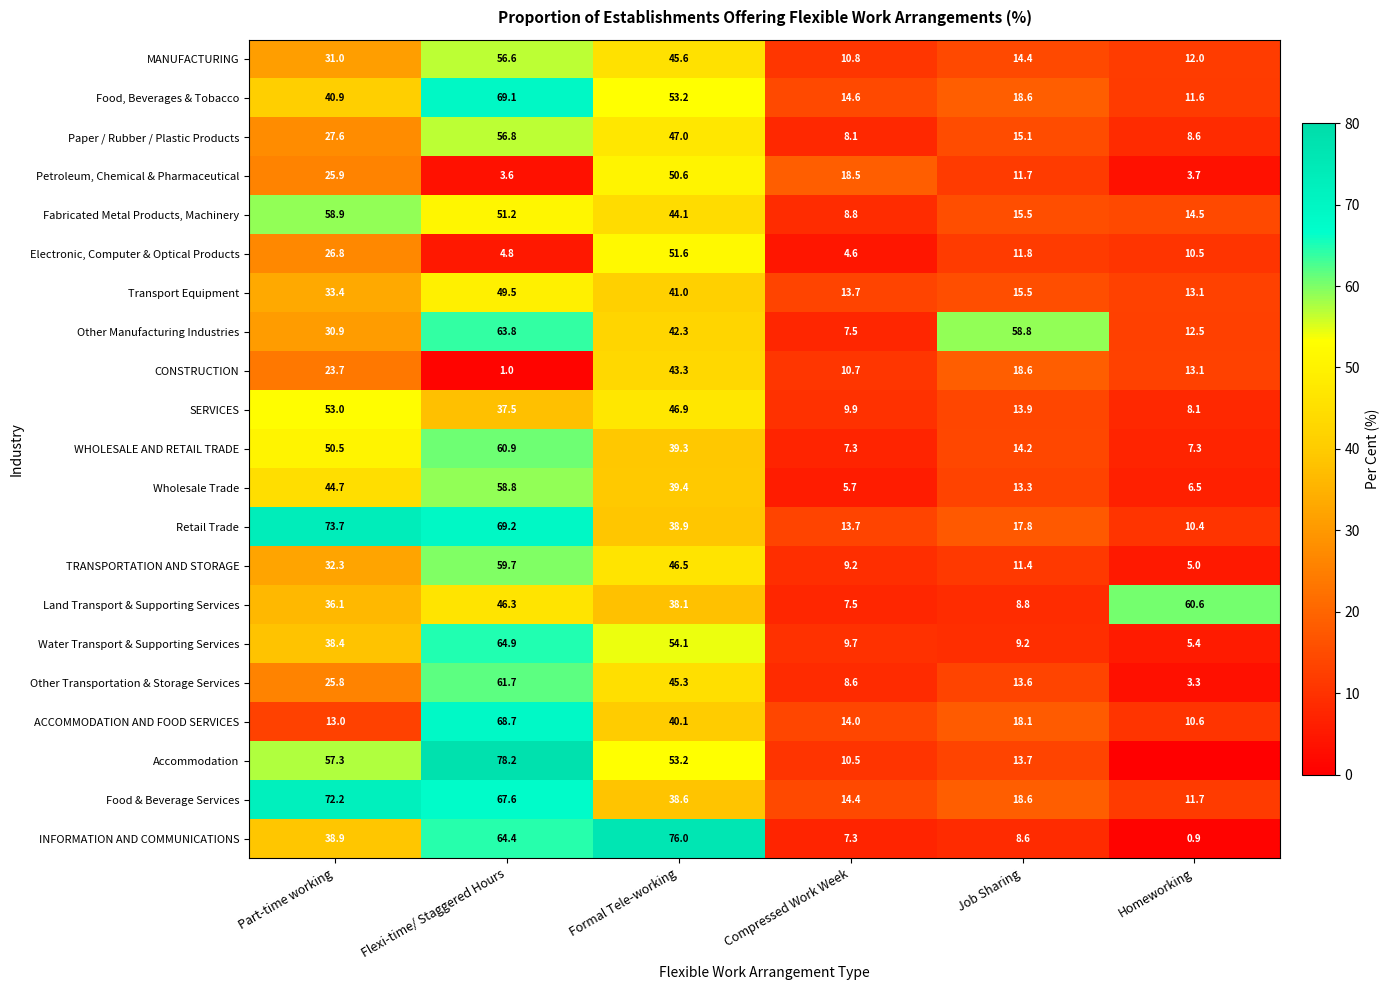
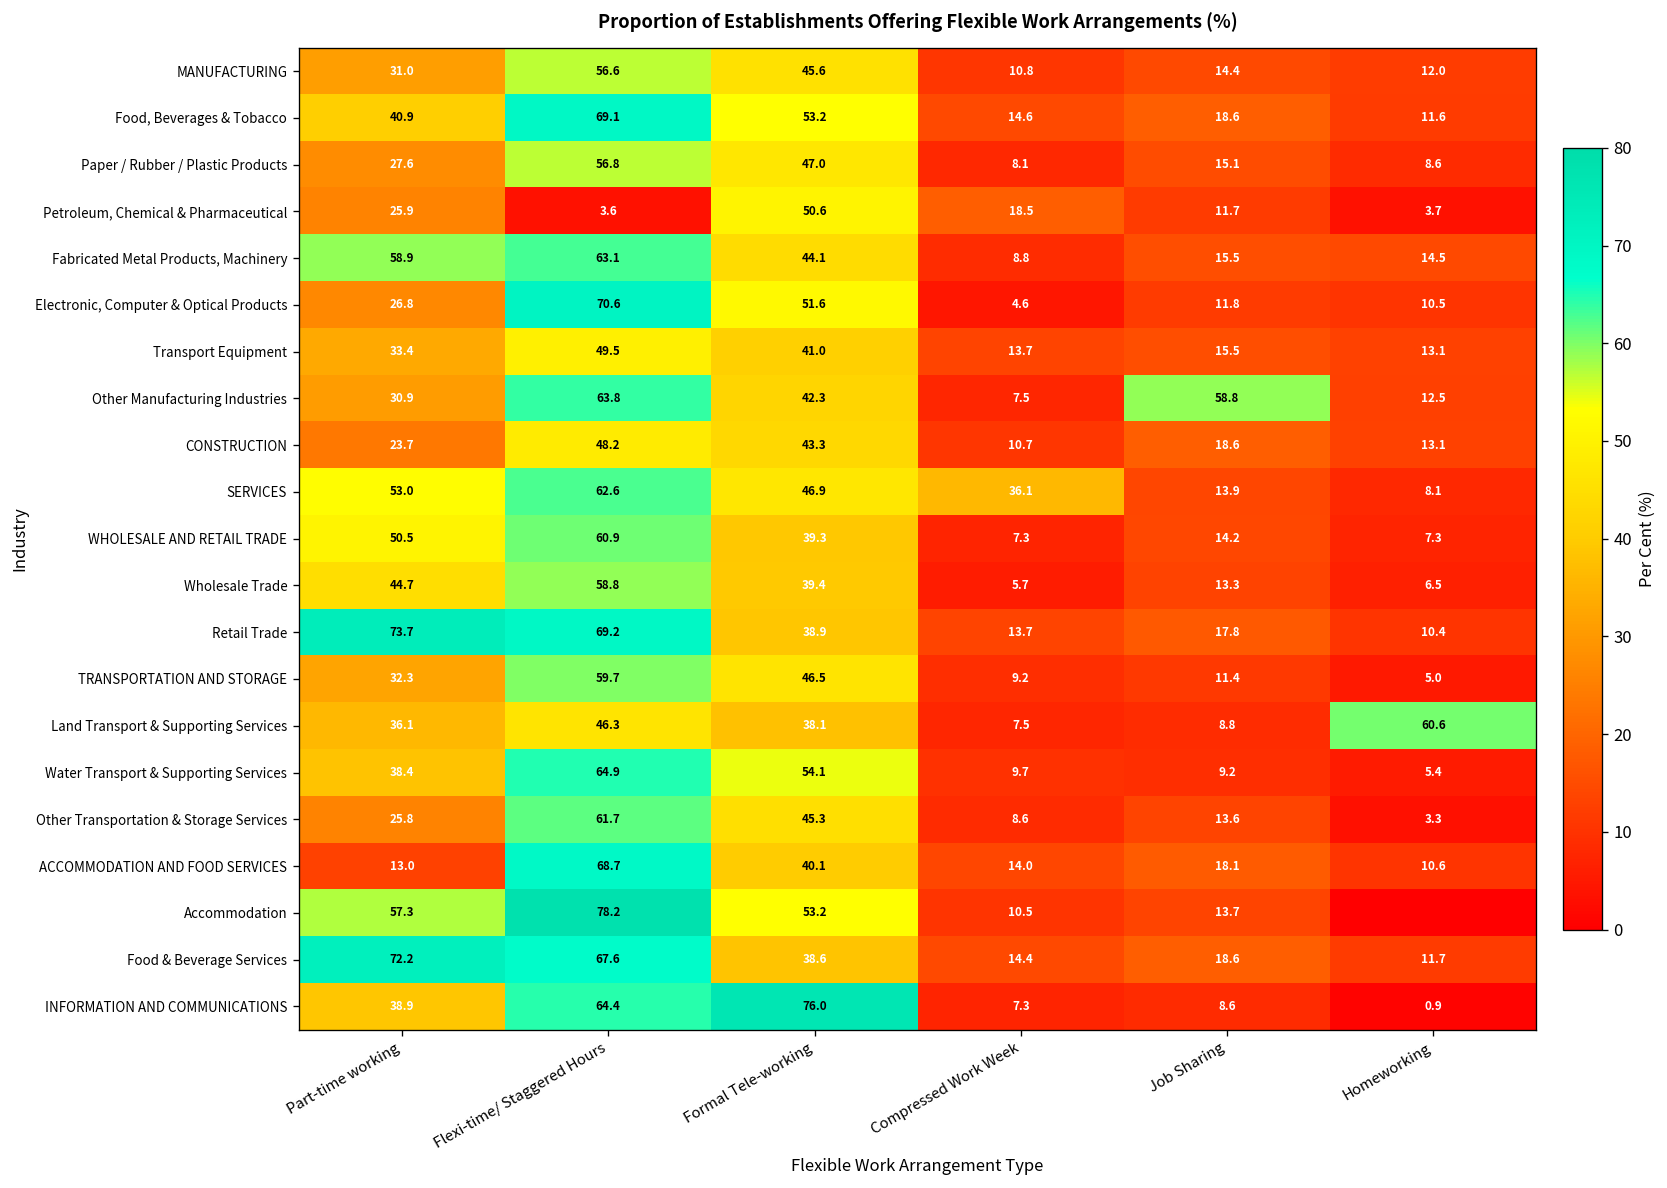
  {
    "MANUFACTURING": {
      "Part-time working": 31.0,
      "Flexi-time/ Staggered Hours": 56.6,
      "Formal Tele-working": 45.6,
      "Compressed Work Week": 10.8,
      "Job Sharing": 14.4,
      "Homeworking": 12.0
    },
    "Food, Beverages & Tobacco": {
      "Part-time working": 40.9,
      "Flexi-time/ Staggered Hours": 69.1,
      "Formal Tele-working": 53.2,
      "Compressed Work Week": 14.6,
      "Job Sharing": 18.6,
      "Homeworking": 11.6
    },
    "Paper / Rubber / Plastic Products": {
      "Part-time working": 27.6,
      "Flexi-time/ Staggered Hours": 56.8,
      "Formal Tele-working": 47.0,
      "Compressed Work Week": 8.1,
      "Job Sharing": 15.1,
      "Homeworking": 8.6
    },
    "Petroleum, Chemical & Pharmaceutical": {
      "Part-time working": 25.9,
      "Flexi-time/ Staggered Hours": 3.6,
      "Formal Tele-working": 50.6,
      "Compressed Work Week": 18.5,
      "Job Sharing": 11.7,
      "Homeworking": 3.7
    },
    "Fabricated Metal Products, Machinery": {
      "Part-time working": 58.9,
-     "Flexi-time/ Staggered Hours": 51.2,
+     "Flexi-time/ Staggered Hours": 63.1,
      "Formal Tele-working": 44.1,
      "Compressed Work Week": 8.8,
      "Job Sharing": 15.5,
      "Homeworking": 14.5
    },
    "Electronic, Computer & Optical Products": {
      "Part-time working": 26.8,
-     "Flexi-time/ Staggered Hours": 4.8,
+     "Flexi-time/ Staggered Hours": 70.6,
      "Formal Tele-working": 51.6,
      "Compressed Work Week": 4.6,
      "Job Sharing": 11.8,
      "Homeworking": 10.5
    },
    "Transport Equipment": {
      "Part-time working": 33.4,
      "Flexi-time/ Staggered Hours": 49.5,
      "Formal Tele-working": 41.0,
      "Compressed Work Week": 13.7,
      "Job Sharing": 15.5,
      "Homeworking": 13.1
    },
    "Other Manufacturing Industries": {
      "Part-time working": 30.9,
      "Flexi-time/ Staggered Hours": 63.8,
      "Formal Tele-working": 42.3,
      "Compressed Work Week": 7.5,
      "Job Sharing": 58.8,
      "Homeworking": 12.5
    },
    "CONSTRUCTION": {
      "Part-time working": 23.7,
-     "Flexi-time/ Staggered Hours": 1.0,
+     "Flexi-time/ Staggered Hours": 48.2,
      "Formal Tele-working": 43.3,
      "Compressed Work Week": 10.7,
      "Job Sharing": 18.6,
      "Homeworking": 13.1
    },
    "SERVICES": {
      "Part-time working": 53.0,
-     "Flexi-time/ Staggered Hours": 37.5,
+     "Flexi-time/ Staggered Hours": 62.6,
      "Formal Tele-working": 46.9,
-     "Compressed Work Week": 9.9,
+     "Compressed Work Week": 36.1,
      "Job Sharing": 13.9,
      "Homeworking": 8.1
    },
    "WHOLESALE AND RETAIL TRADE": {
      "Part-time working": 50.5,
      "Flexi-time/ Staggered Hours": 60.9,
      "Formal Tele-working": 39.3,
      "Compressed Work Week": 7.3,
      "Job Sharing": 14.2,
      "Homeworking": 7.3
    },
    "Wholesale Trade": {
      "Part-time working": 44.7,
      "Flexi-time/ Staggered Hours": 58.8,
      "Formal Tele-working": 39.4,
      "Compressed Work Week": 5.7,
      "Job Sharing": 13.3,
      "Homeworking": 6.5
    },
    "Retail Trade": {
      "Part-time working": 73.7,
      "Flexi-time/ Staggered Hours": 69.2,
      "Formal Tele-working": 38.9,
      "Compressed Work Week": 13.7,
      "Job Sharing": 17.8,
      "Homeworking": 10.4
    },
    "TRANSPORTATION AND STORAGE": {
      "Part-time working": 32.3,
      "Flexi-time/ Staggered Hours": 59.7,
      "Formal Tele-working": 46.5,
      "Compressed Work Week": 9.2,
      "Job Sharing": 11.4,
      "Homeworking": 5.0
    },
    "Land Transport & Supporting Services": {
      "Part-time working": 36.1,
      "Flexi-time/ Staggered Hours": 46.3,
      "Formal Tele-working": 38.1,
      "Compressed Work Week": 7.5,
      "Job Sharing": 8.8,
      "Homeworking": 60.6
    },
    "Water Transport & Supporting Services": {
      "Part-time working": 38.4,
      "Flexi-time/ Staggered Hours": 64.9,
      "Formal Tele-working": 54.1,
      "Compressed Work Week": 9.7,
      "Job Sharing": 9.2,
      "Homeworking": 5.4
    },
    "Other Transportation & Storage Services": {
      "Part-time working": 25.8,
      "Flexi-time/ Staggered Hours": 61.7,
      "Formal Tele-working": 45.3,
      "Compressed Work Week": 8.6,
      "Job Sharing": 13.6,
      "Homeworking": 3.3
    },
    "ACCOMMODATION AND FOOD SERVICES": {
      "Part-time working": 13.0,
      "Flexi-time/ Staggered Hours": 68.7,
      "Formal Tele-working": 40.1,
      "Compressed Work Week": 14.0,
      "Job Sharing": 18.1,
      "Homeworking": 10.6
    },
    "Accommodation": {
      "Part-time working": 57.3,
      "Flexi-time/ Staggered Hours": 78.2,
      "Formal Tele-working": 53.2,
      "Compressed Work Week": 10.5,
      "Job Sharing": 13.7
    },
    "Food & Beverage Services": {
      "Part-time working": 72.2,
      "Flexi-time/ Staggered Hours": 67.6,
      "Formal Tele-working": 38.6,
      "Compressed Work Week": 14.4,
      "Job Sharing": 18.6,
      "Homeworking": 11.7
    },
    "INFORMATION AND COMMUNICATIONS": {
      "Part-time working": 38.9,
      "Flexi-time/ Staggered Hours": 64.4,
      "Formal Tele-working": 76.0,
      "Compressed Work Week": 7.3,
      "Job Sharing": 8.6,
      "Homeworking": 0.9
    }
  }
